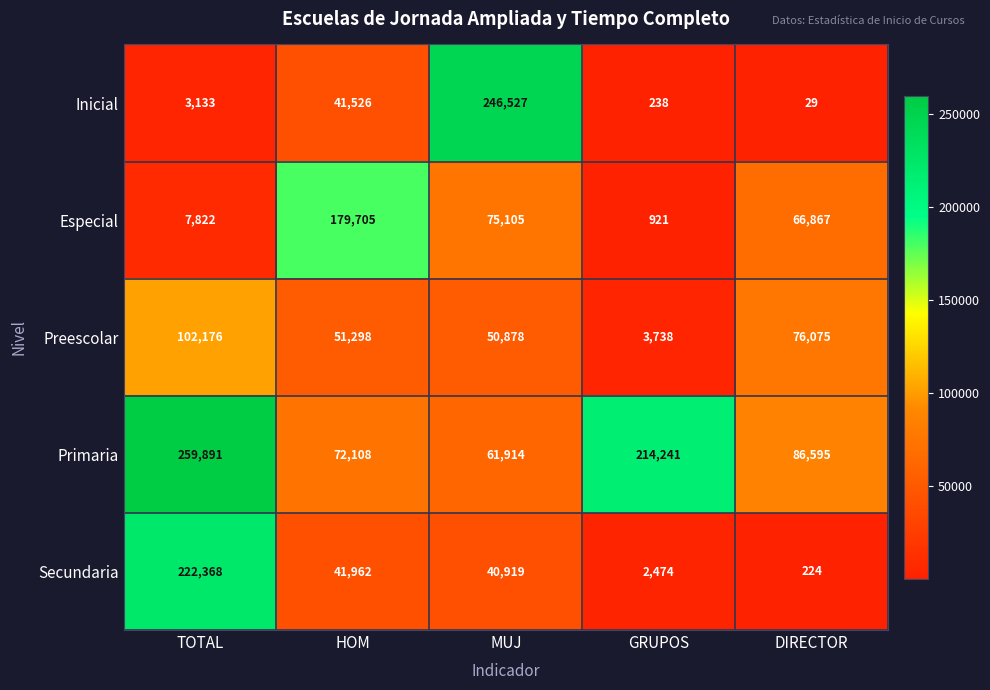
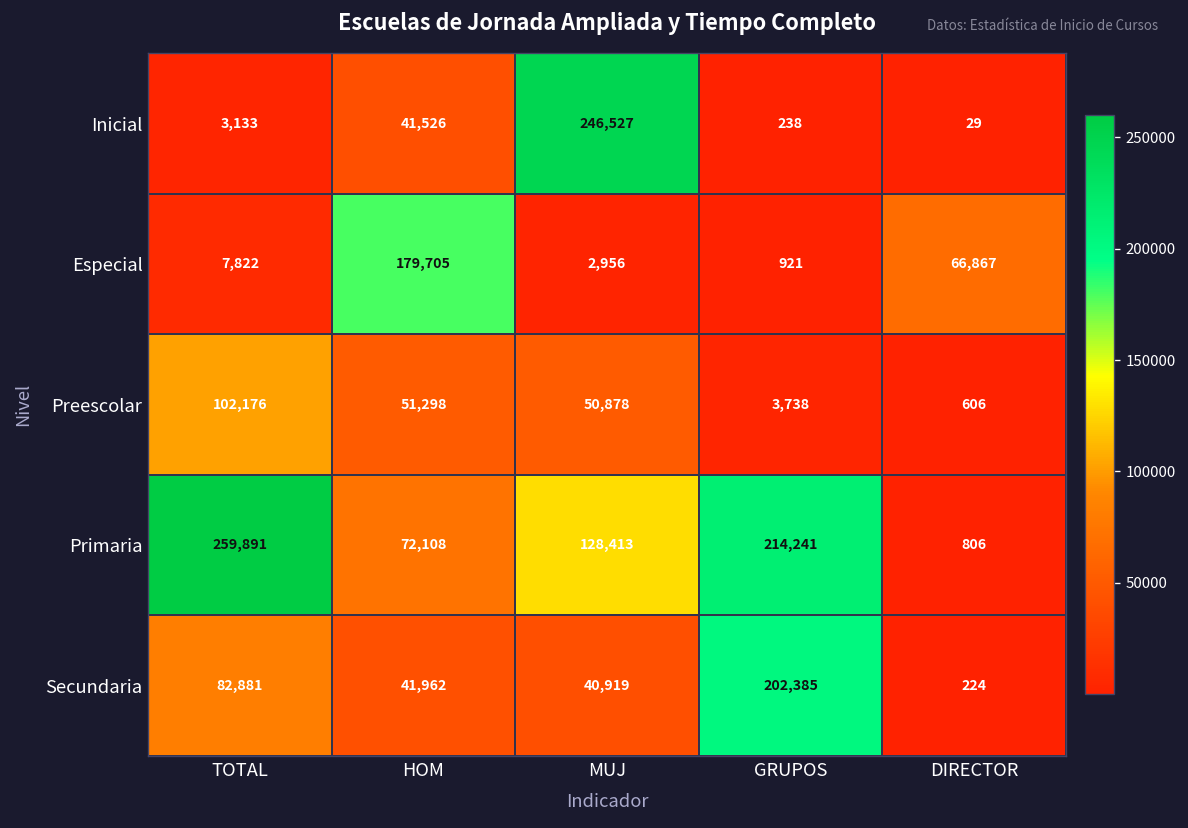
  {
    "Inicial": {
      "TOTAL": "3,133",
      "HOM": "41,526",
      "MUJ": "246,527",
      "GRUPOS": "238",
      "DIRECTOR": "29"
    },
    "Especial": {
      "TOTAL": "7,822",
      "HOM": "179,705",
-     "MUJ": "75,105",
+     "MUJ": "2,956",
      "GRUPOS": "921",
      "DIRECTOR": "66,867"
    },
    "Preescolar": {
      "TOTAL": "102,176",
      "HOM": "51,298",
      "MUJ": "50,878",
      "GRUPOS": "3,738",
-     "DIRECTOR": "76,075"
+     "DIRECTOR": "606"
    },
    "Primaria": {
      "TOTAL": "259,891",
      "HOM": "72,108",
-     "MUJ": "61,914",
+     "MUJ": "128,413",
      "GRUPOS": "214,241",
-     "DIRECTOR": "86,595"
+     "DIRECTOR": "806"
    },
    "Secundaria": {
-     "TOTAL": "222,368",
+     "TOTAL": "82,881",
      "HOM": "41,962",
      "MUJ": "40,919",
-     "GRUPOS": "2,474",
+     "GRUPOS": "202,385",
      "DIRECTOR": "224"
    }
  }
